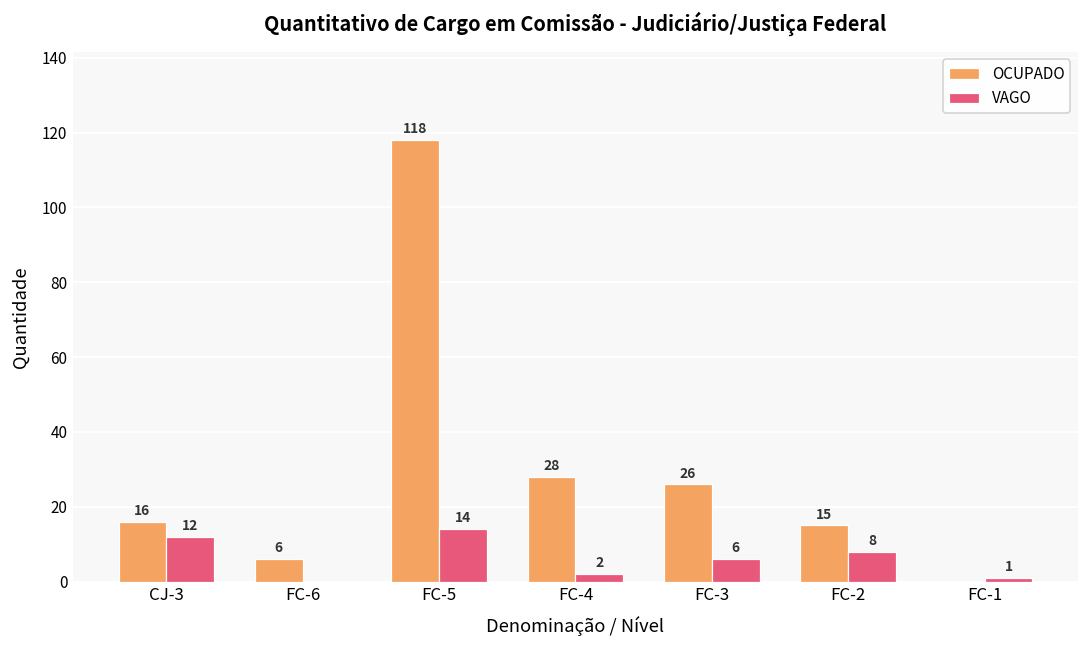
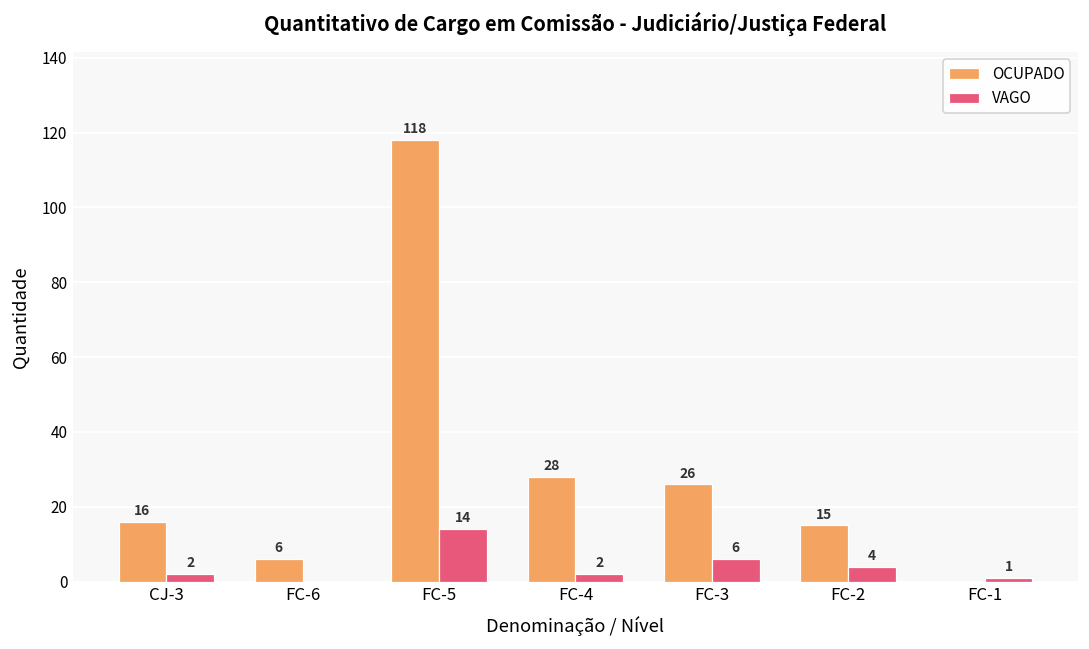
  {
    "OCUPADO": {
      "CJ-3": 16,
      "FC-6": 6,
      "FC-5": 118,
      "FC-4": 28,
      "FC-3": 26,
      "FC-2": 15
    },
    "VAGO": {
-     "CJ-3": 12,
+     "CJ-3": 2,
      "FC-5": 14,
      "FC-4": 2,
      "FC-3": 6,
-     "FC-2": 8,
+     "FC-2": 4,
      "FC-1": 1
    }
  }
